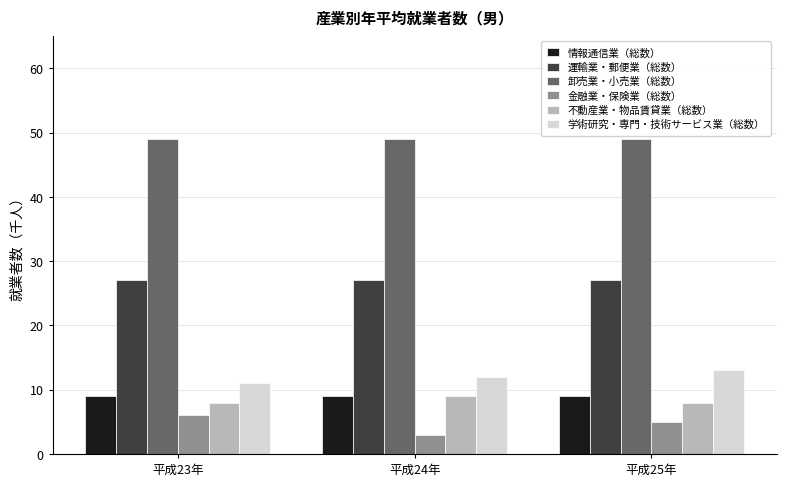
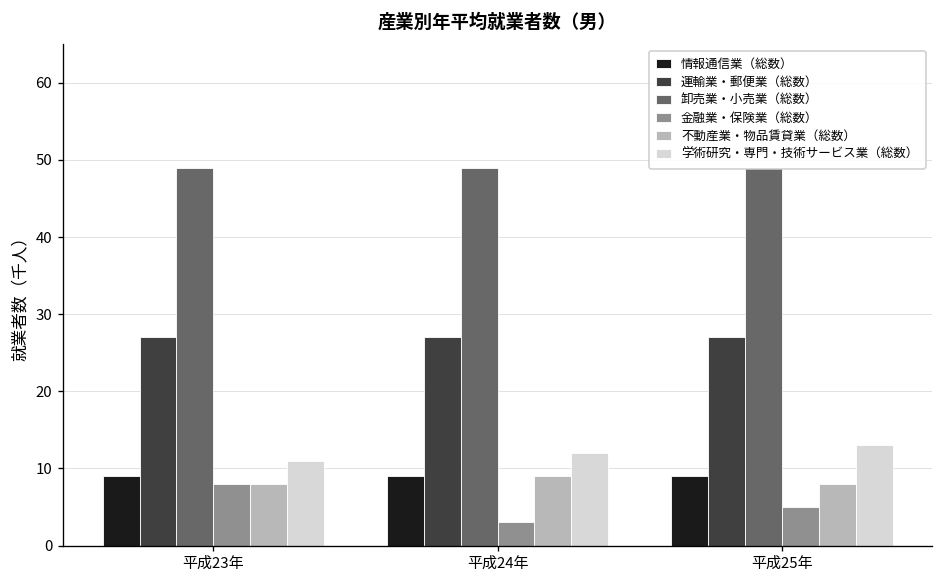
  {
    "情報通信業（総数）": {
      "平成23年": 9,
      "平成24年": 9,
      "平成25年": 9
    },
    "運輸業・郵便業（総数）": {
      "平成23年": 27,
      "平成24年": 27,
      "平成25年": 27
    },
    "卸売業・小売業（総数）": {
      "平成23年": 49,
      "平成24年": 49,
      "平成25年": 49
    },
    "金融業・保険業（総数）": {
-     "平成23年": 6,
+     "平成23年": 8,
      "平成24年": 3,
      "平成25年": 5
    }
  }
